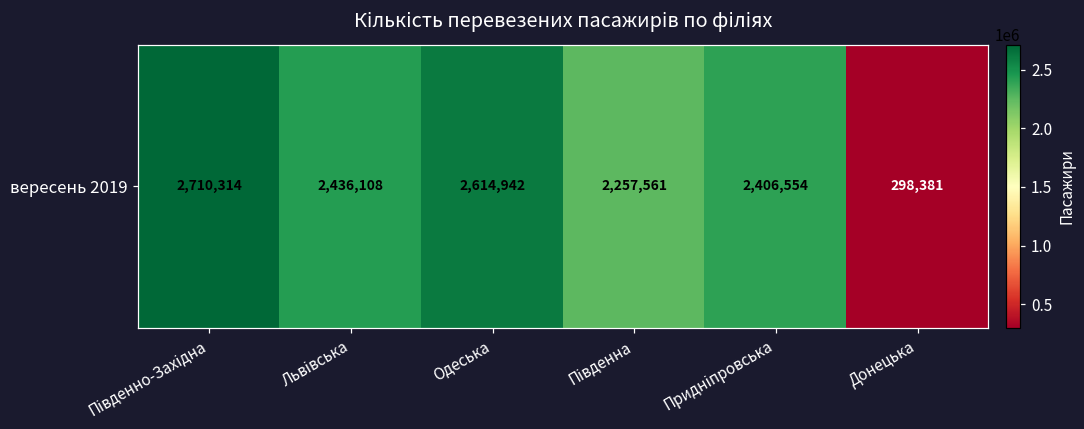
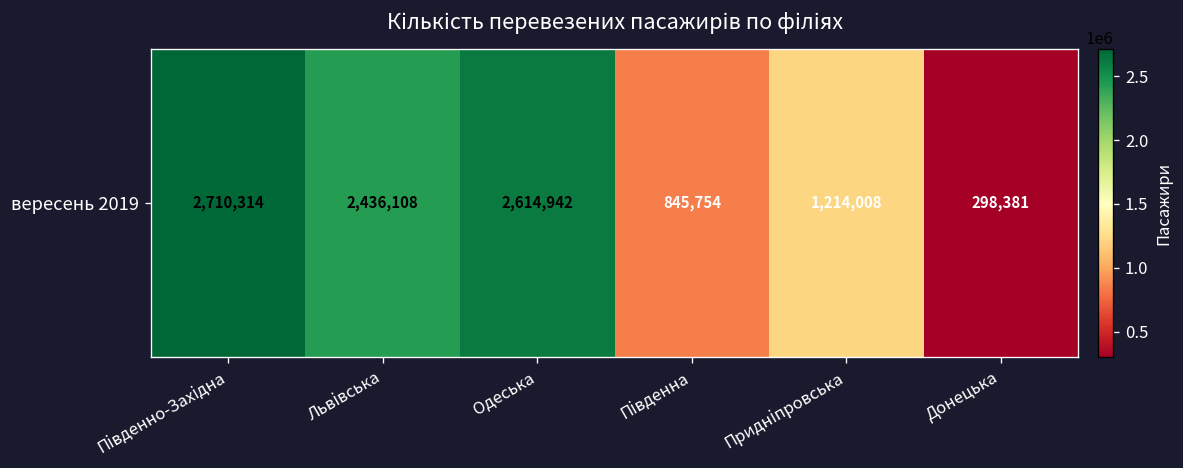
  {
    "вересень 2019": {
      "Південно-Західна": "2,710,314",
      "Львівська": "2,436,108",
      "Одеська": "2,614,942",
-     "Південна": "2,257,561",
-     "Придніпровська": "2,406,554",
+     "Південна": "845,754",
+     "Придніпровська": "1,214,008",
      "Донецька": "298,381"
    }
  }
